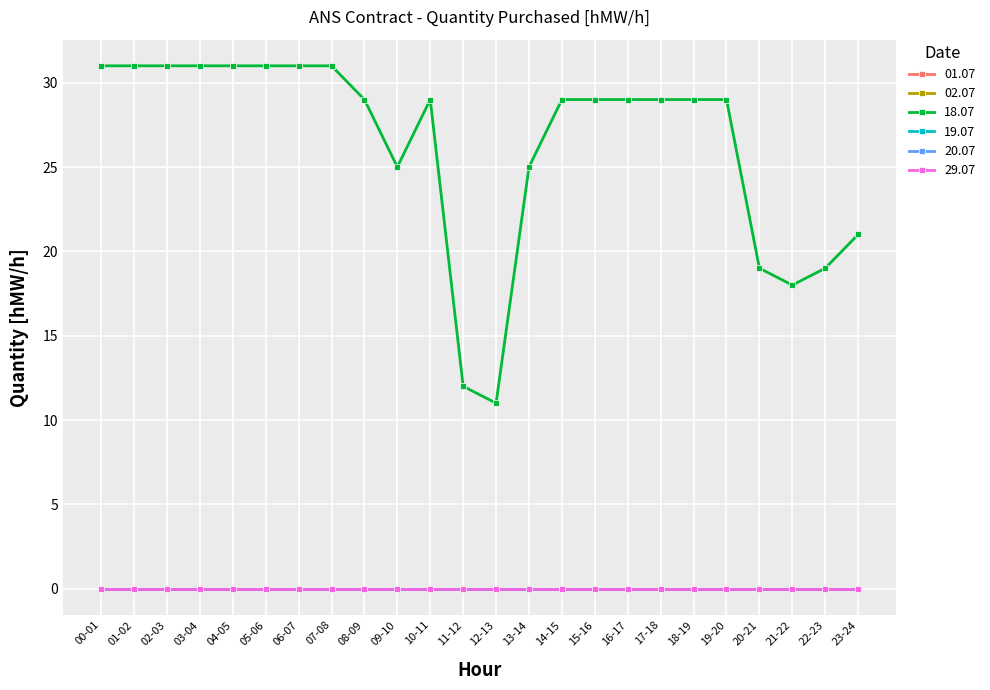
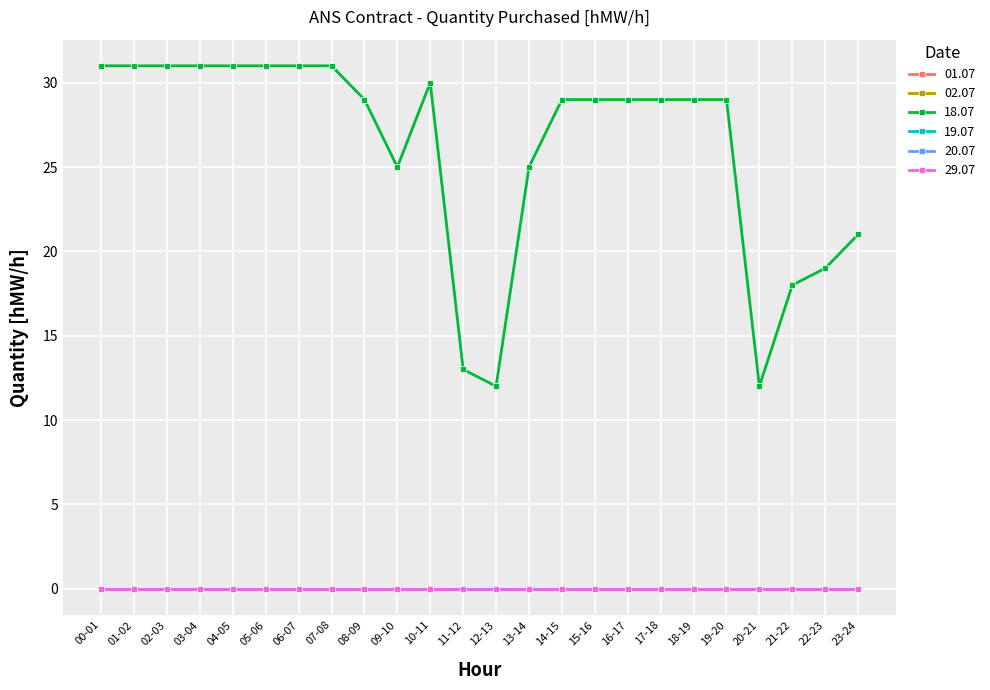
  {
    "29.07": {
      "00-01": 0,
      "01-02": 0,
      "02-03": 0,
      "03-04": 0,
      "04-05": 0,
      "05-06": 0,
      "06-07": 0,
      "07-08": 0,
      "08-09": 0,
      "09-10": 0,
      "10-11": 0,
      "11-12": 0,
      "12-13": 0,
      "13-14": 0,
      "14-15": 0,
      "15-16": 0,
      "16-17": 0,
      "17-18": 0,
      "18-19": 0,
      "19-20": 0,
      "20-21": 0,
      "21-22": 0,
      "22-23": 0,
      "23-24": 0
    },
    "18.07": {
      "00-01": 31,
      "01-02": 31,
      "02-03": 31,
      "03-04": 31,
      "04-05": 31,
      "05-06": 31,
      "06-07": 31,
      "07-08": 31,
      "08-09": 29,
      "09-10": 25,
-     "10-11": 29,
-     "11-12": 12,
-     "12-13": 11,
+     "10-11": 30,
+     "11-12": 13,
+     "12-13": 12,
      "13-14": 25,
      "14-15": 29,
      "15-16": 29,
      "16-17": 29,
      "17-18": 29,
      "18-19": 29,
      "19-20": 29,
-     "20-21": 19,
+     "20-21": 12,
      "21-22": 18,
      "22-23": 19,
      "23-24": 21
    }
  }
